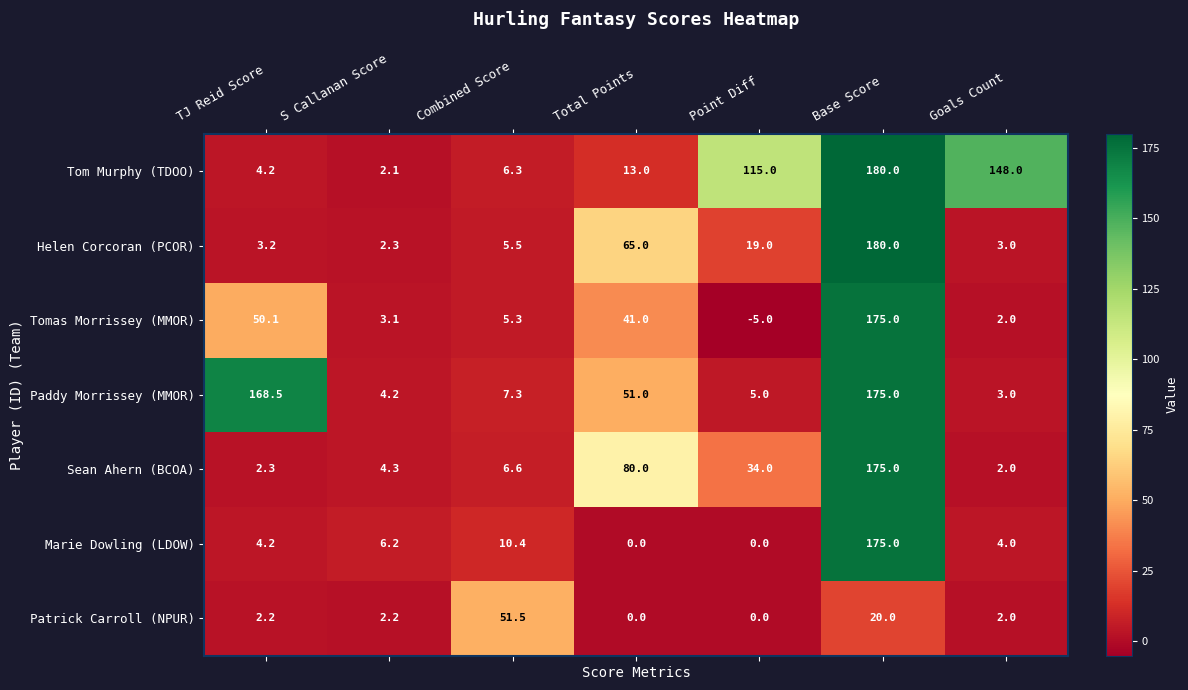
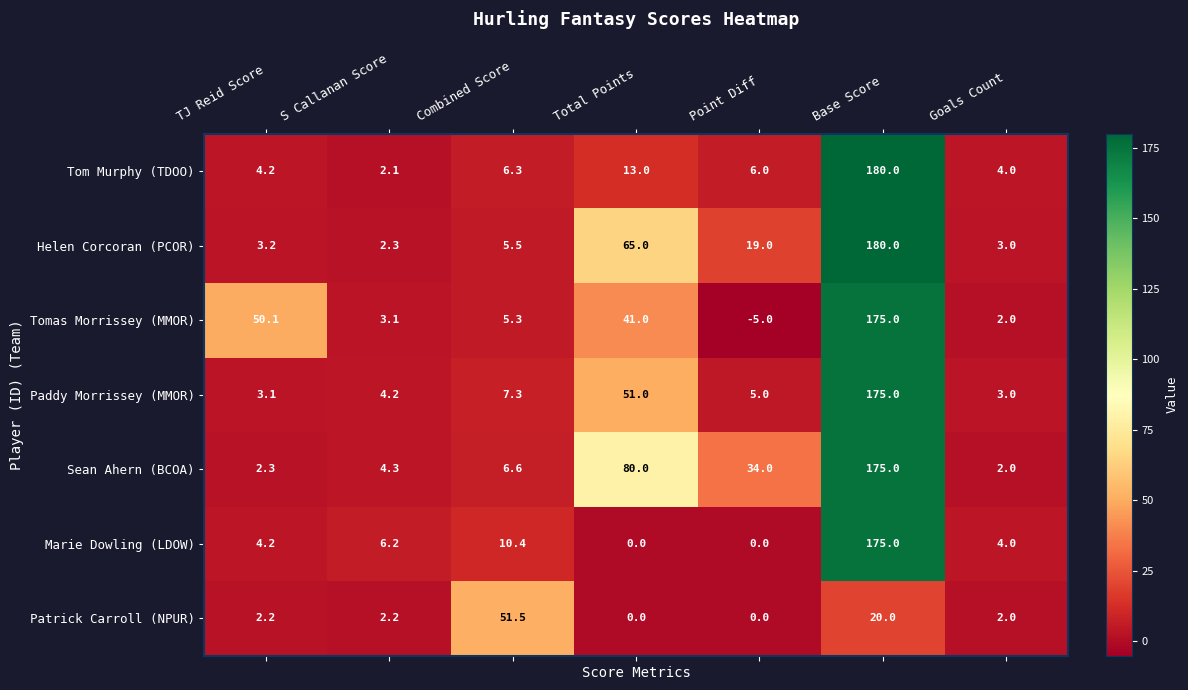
  {
    "Tom Murphy (TDOO)": {
      "TJ Reid Score": 4.2,
      "S Callanan Score": 2.1,
      "Combined Score": 6.3,
      "Total Points": 13.0,
-     "Point Diff": 115.0,
+     "Point Diff": 6.0,
      "Base Score": 180.0,
-     "Goals Count": 148.0
+     "Goals Count": 4.0
    },
    "Helen Corcoran (PCOR)": {
      "TJ Reid Score": 3.2,
      "S Callanan Score": 2.3,
      "Combined Score": 5.5,
      "Total Points": 65.0,
      "Point Diff": 19.0,
      "Base Score": 180.0,
      "Goals Count": 3.0
    },
    "Tomas Morrissey (MMOR)": {
      "TJ Reid Score": 50.1,
      "S Callanan Score": 3.1,
      "Combined Score": 5.3,
      "Total Points": 41.0,
      "Point Diff": -5.0,
      "Base Score": 175.0,
      "Goals Count": 2.0
    },
    "Paddy Morrissey (MMOR)": {
-     "TJ Reid Score": 168.5,
+     "TJ Reid Score": 3.1,
      "S Callanan Score": 4.2,
      "Combined Score": 7.3,
      "Total Points": 51.0,
      "Point Diff": 5.0,
      "Base Score": 175.0,
      "Goals Count": 3.0
    },
    "Sean Ahern (BCOA)": {
      "TJ Reid Score": 2.3,
      "S Callanan Score": 4.3,
      "Combined Score": 6.6,
      "Total Points": 80.0,
      "Point Diff": 34.0,
      "Base Score": 175.0,
      "Goals Count": 2.0
    },
    "Marie Dowling (LDOW)": {
      "TJ Reid Score": 4.2,
      "S Callanan Score": 6.2,
      "Combined Score": 10.4,
      "Total Points": 0.0,
      "Point Diff": 0.0,
      "Base Score": 175.0,
      "Goals Count": 4.0
    },
    "Patrick Carroll (NPUR)": {
      "TJ Reid Score": 2.2,
      "S Callanan Score": 2.2,
      "Combined Score": 51.5,
      "Total Points": 0.0,
      "Point Diff": 0.0,
      "Base Score": 20.0,
      "Goals Count": 2.0
    }
  }
